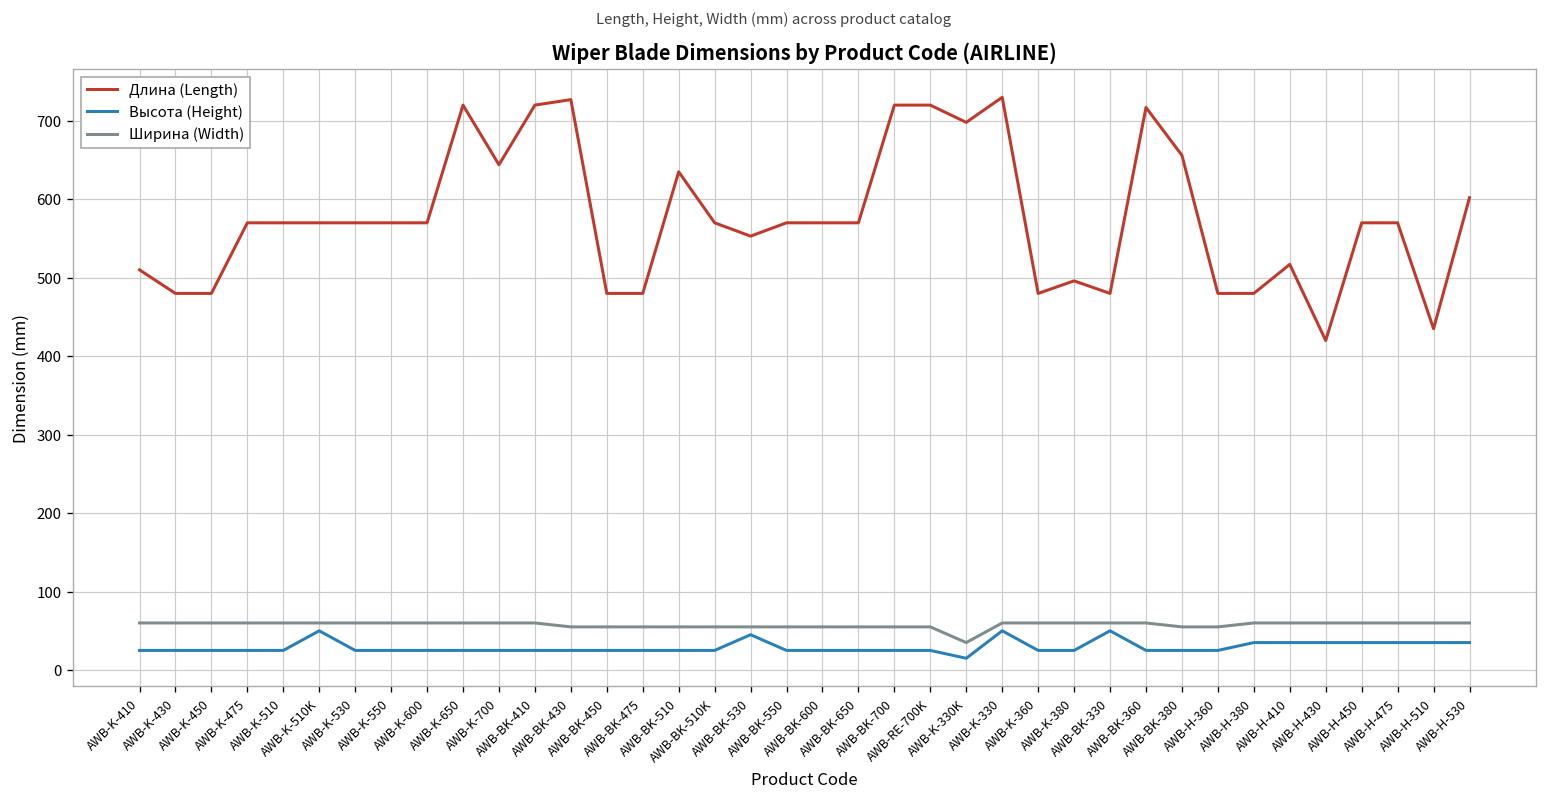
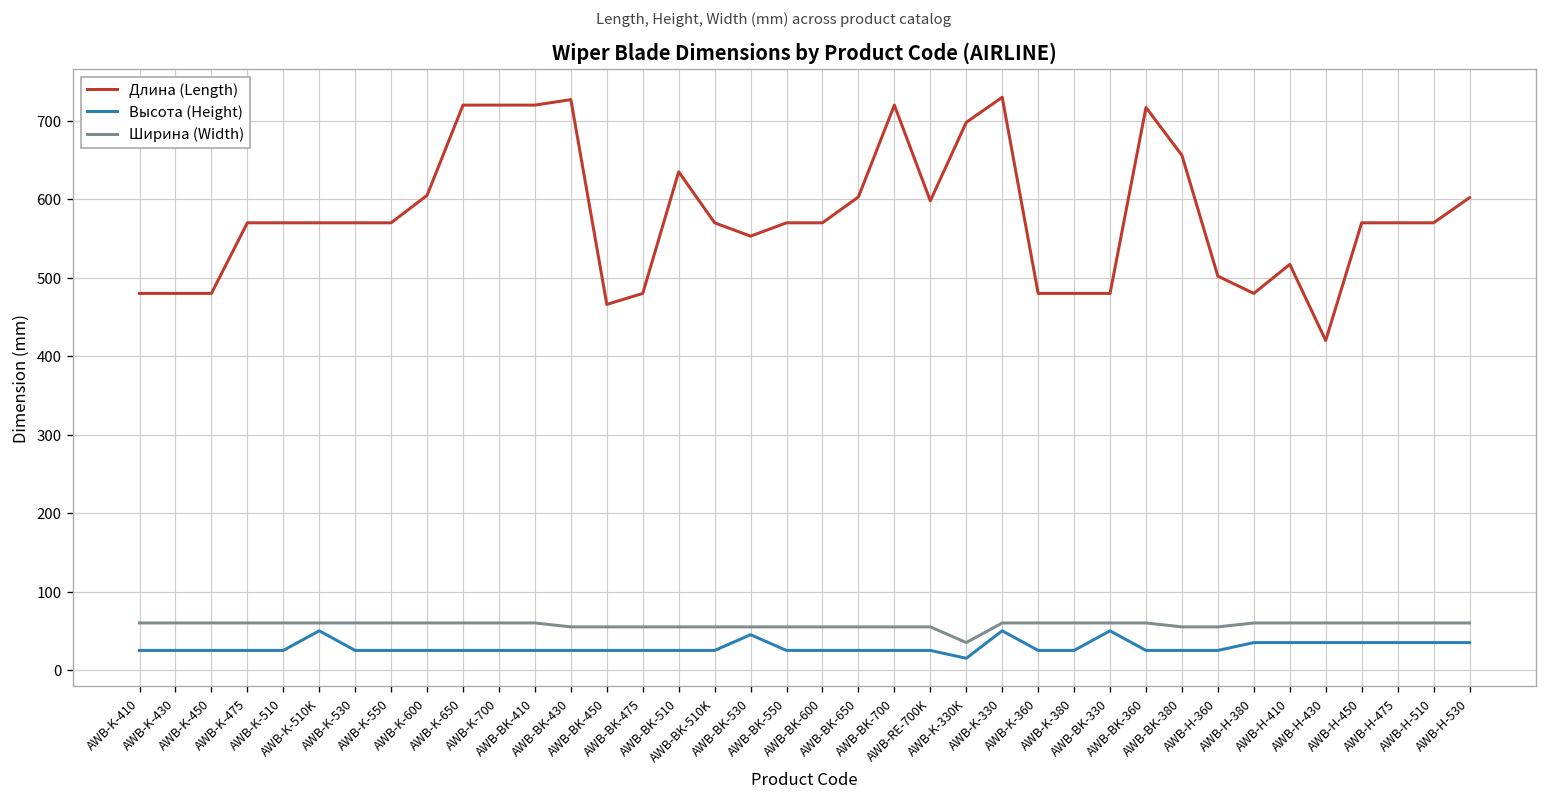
  {
    "Длина (Length)": {
-     "AWB-K-410": 510,
+     "AWB-K-410": 480,
      "AWB-K-430": 480,
      "AWB-K-450": 480,
      "AWB-K-475": 570,
      "AWB-K-510": 570,
      "AWB-K-510K": 570,
      "AWB-K-530": 570,
      "AWB-K-550": 570,
-     "AWB-K-600": 570,
+     "AWB-K-600": 610,
      "AWB-K-650": 720,
-     "AWB-K-700": 640,
+     "AWB-K-700": 720,
      "AWB-BK-410": 720,
      "AWB-BK-430": 730,
-     "AWB-BK-450": 480,
+     "AWB-BK-450": 470,
      "AWB-BK-475": 480,
      "AWB-BK-510": 640,
      "AWB-BK-510K": 570,
      "AWB-BK-530": 550,
      "AWB-BK-550": 570,
      "AWB-BK-600": 570,
-     "AWB-BK-650": 570,
+     "AWB-BK-650": 600,
      "AWB-BK-700": 720,
-     "AWB-RE-700K": 720,
+     "AWB-RE-700K": 600,
      "AWB-K-330K": 700,
      "AWB-K-330": 730,
      "AWB-K-360": 480,
-     "AWB-K-380": 500,
+     "AWB-K-380": 480,
      "AWB-BK-330": 480,
      "AWB-BK-360": 720,
      "AWB-BK-380": 660,
-     "AWB-H-360": 480,
+     "AWB-H-360": 500,
      "AWB-H-380": 480,
      "AWB-H-410": 520,
      "AWB-H-430": 420,
      "AWB-H-450": 570,
      "AWB-H-475": 570,
-     "AWB-H-510": 440,
+     "AWB-H-510": 570,
      "AWB-H-530": 600
    },
    "Высота (Height)": {
      "AWB-K-410": 30,
      "AWB-K-430": 30,
      "AWB-K-450": 30,
      "AWB-K-475": 30,
      "AWB-K-510": 30,
      "AWB-K-510K": 50,
      "AWB-K-530": 30,
      "AWB-K-550": 30,
      "AWB-K-600": 30,
      "AWB-K-650": 30,
      "AWB-K-700": 30,
      "AWB-BK-410": 30,
      "AWB-BK-430": 30,
      "AWB-BK-450": 30,
      "AWB-BK-475": 30,
      "AWB-BK-510": 30,
      "AWB-BK-510K": 30,
      "AWB-BK-530": 50,
      "AWB-BK-550": 30,
      "AWB-BK-600": 30,
      "AWB-BK-650": 30,
      "AWB-BK-700": 30,
      "AWB-RE-700K": 30,
      "AWB-K-330K": 20,
      "AWB-K-330": 50,
      "AWB-K-360": 30,
      "AWB-K-380": 30,
      "AWB-BK-330": 50,
      "AWB-BK-360": 30,
      "AWB-BK-380": 30,
      "AWB-H-360": 30,
      "AWB-H-380": 40,
      "AWB-H-410": 40,
      "AWB-H-430": 40,
      "AWB-H-450": 40,
      "AWB-H-475": 40,
      "AWB-H-510": 40,
      "AWB-H-530": 40
    },
    "Ширина (Width)": {
      "AWB-K-410": 60,
      "AWB-K-430": 60,
      "AWB-K-450": 60,
      "AWB-K-475": 60,
      "AWB-K-510": 60,
      "AWB-K-510K": 60,
      "AWB-K-530": 60,
      "AWB-K-550": 60,
      "AWB-K-600": 60,
      "AWB-K-650": 60,
      "AWB-K-700": 60,
      "AWB-BK-410": 60,
      "AWB-BK-430": 60,
      "AWB-BK-450": 60,
      "AWB-BK-475": 60,
      "AWB-BK-510": 60,
      "AWB-BK-510K": 60,
      "AWB-BK-530": 60,
      "AWB-BK-550": 60,
      "AWB-BK-600": 60,
      "AWB-BK-650": 60,
      "AWB-BK-700": 60,
      "AWB-RE-700K": 60,
      "AWB-K-330K": 40,
      "AWB-K-330": 60,
      "AWB-K-360": 60,
      "AWB-K-380": 60,
      "AWB-BK-330": 60,
      "AWB-BK-360": 60,
      "AWB-BK-380": 60,
      "AWB-H-360": 60,
      "AWB-H-380": 60,
      "AWB-H-410": 60,
      "AWB-H-430": 60,
      "AWB-H-450": 60,
      "AWB-H-475": 60,
      "AWB-H-510": 60,
      "AWB-H-530": 60
    }
  }
